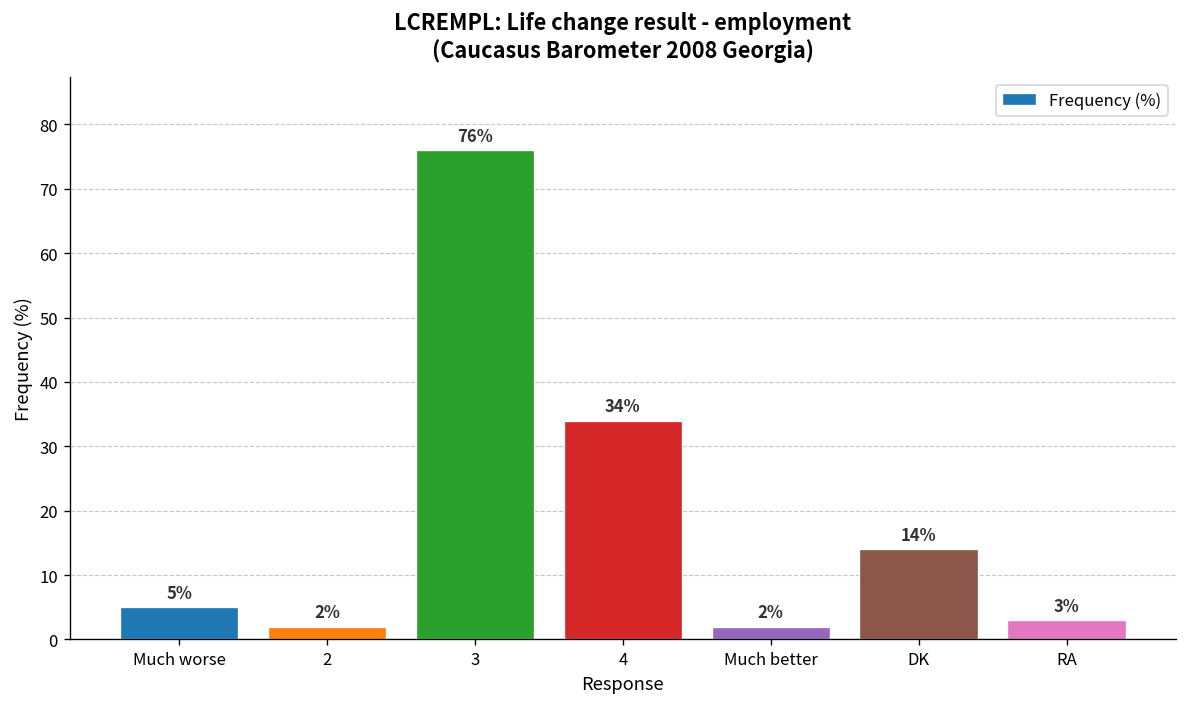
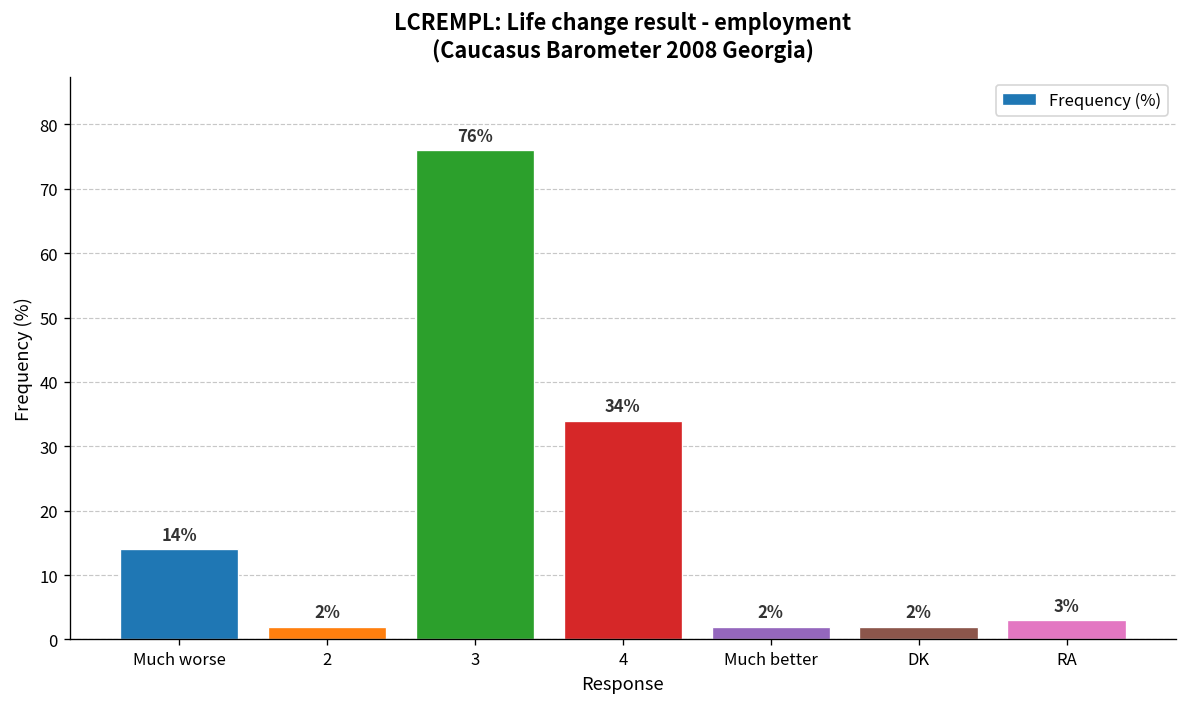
  {
-   "Much worse": "5%",
+   "Much worse": "14%",
    "2": "2%",
    "3": "76%",
    "4": "34%",
    "Much better": "2%",
-   "DK": "14%",
+   "DK": "2%",
    "RA": "3%"
  }
